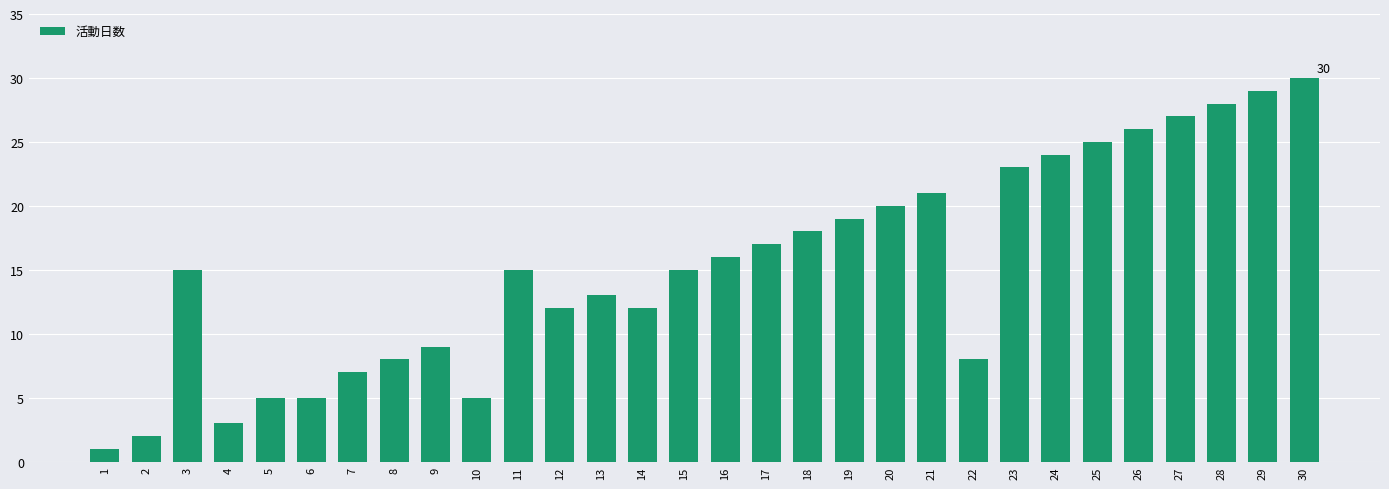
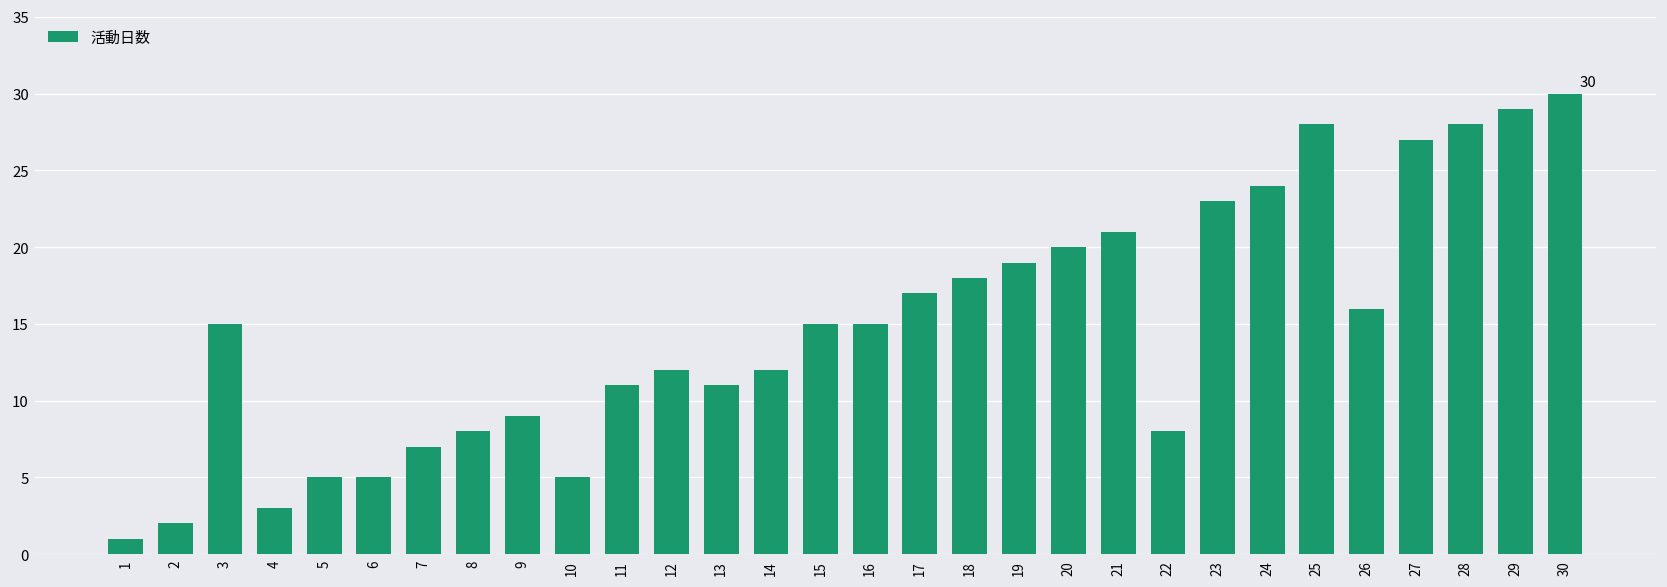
  {
    "1": 1,
    "2": 2,
    "3": 15,
    "4": 3,
    "5": 5,
    "6": 5,
    "7": 7,
    "8": 8,
    "9": 9,
    "10": 5,
-   "11": 15,
+   "11": 11,
    "12": 12,
-   "13": 13,
+   "13": 11,
    "14": 12,
    "15": 15,
-   "16": 16,
+   "16": 15,
    "17": 17,
    "18": 18,
    "19": 19,
    "20": 20,
    "21": 21,
    "22": 8,
    "23": 23,
    "24": 24,
-   "25": 25,
-   "26": 26,
+   "25": 28,
+   "26": 16,
    "27": 27,
    "28": 28,
    "29": 29
  }
